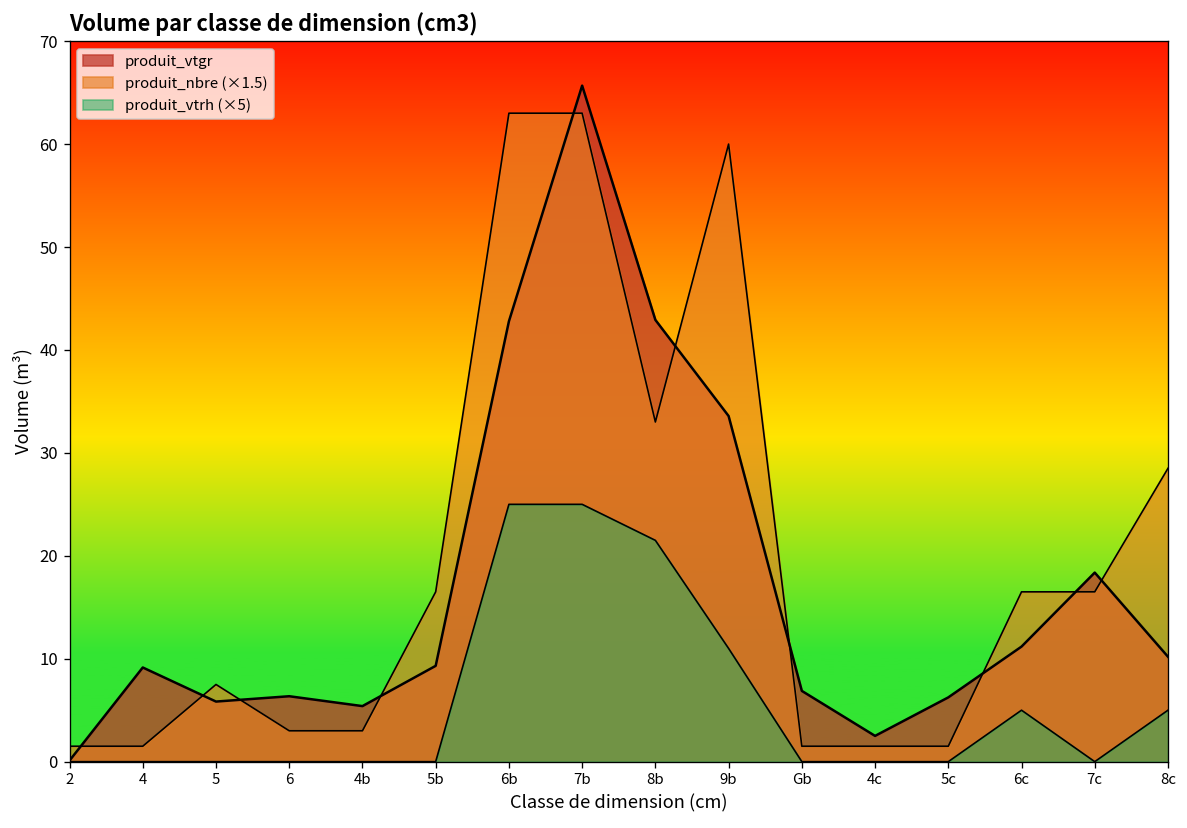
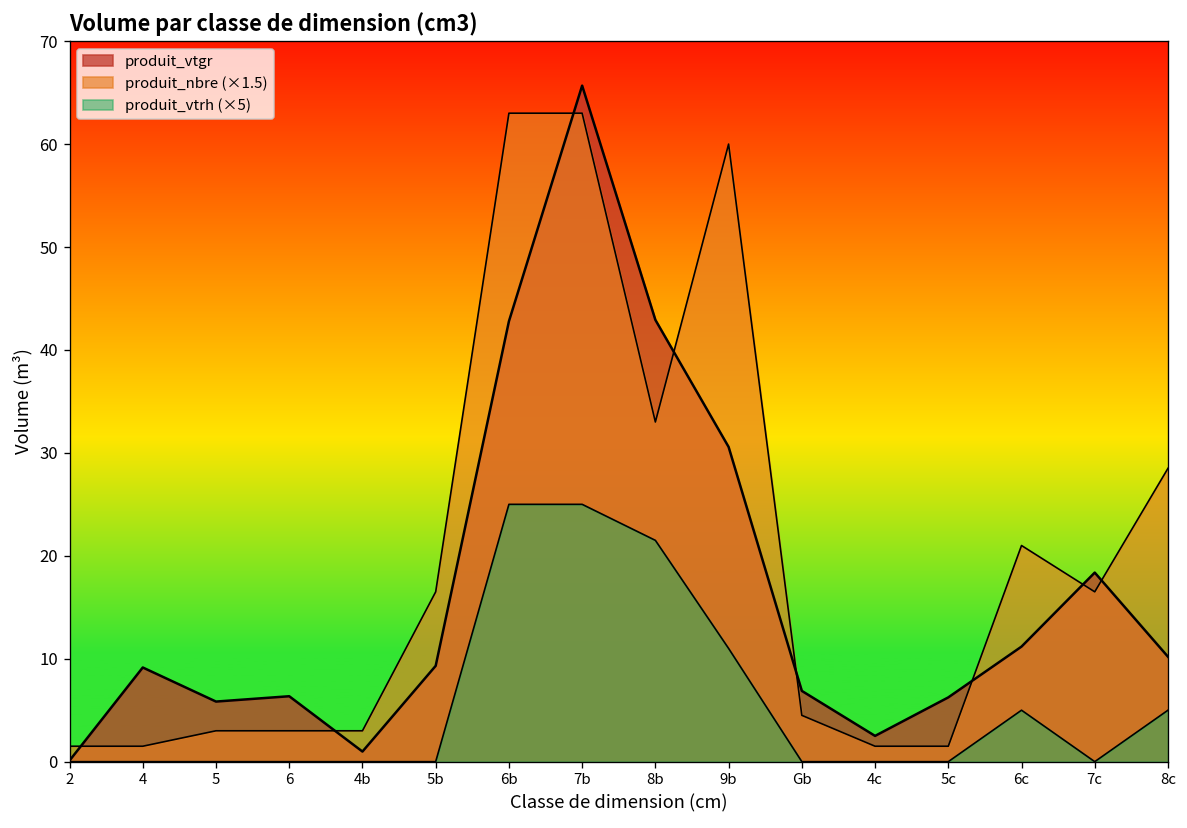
  {
    "produit_vtgr": {
      "4": 9,
      "5": 6,
      "6": 6,
-     "4b": 5,
+     "4b": 1,
      "5b": 9,
      "6b": 43,
      "7b": 66,
      "8b": 43,
-     "9b": 34,
+     "9b": 31,
      "Gb": 7,
      "4c": 3,
      "5c": 6,
      "6c": 11,
      "7c": 18,
      "8c": 10
    },
    "produit_nbre (×1.5)": {
      "2": 2,
      "4": 2,
-     "5": 8,
+     "5": 3,
      "6": 3,
      "4b": 3,
      "5b": 17,
      "6b": 63,
      "7b": 63,
      "8b": 33,
      "9b": 60,
-     "Gb": 2,
+     "Gb": 5,
      "4c": 2,
      "5c": 2,
-     "6c": 17,
+     "6c": 21,
      "7c": 17,
      "8c": 29
    },
    "produit_vtrh (×5)": {
      "4": 0,
      "5": 0,
      "6": 0,
      "4b": 0,
      "5b": 0,
      "6b": 25,
      "7b": 25,
      "8b": 22,
      "9b": 11,
      "Gb": 0,
      "4c": 0,
      "5c": 0,
      "6c": 5,
      "7c": 0,
      "8c": 5
    }
  }
